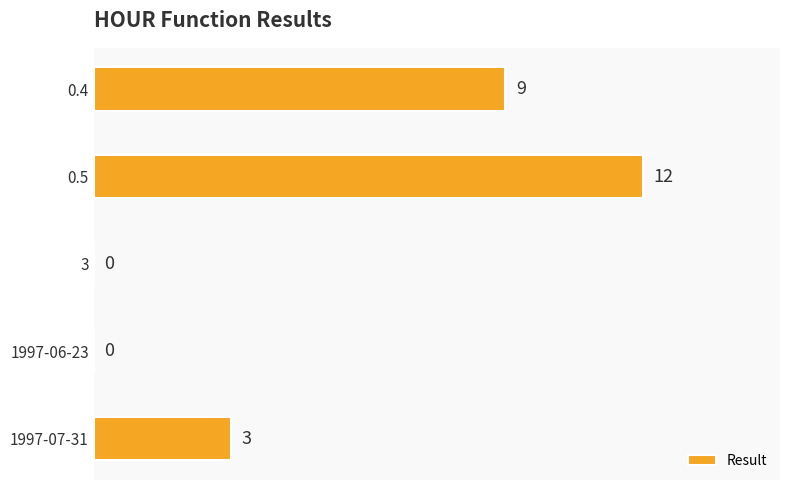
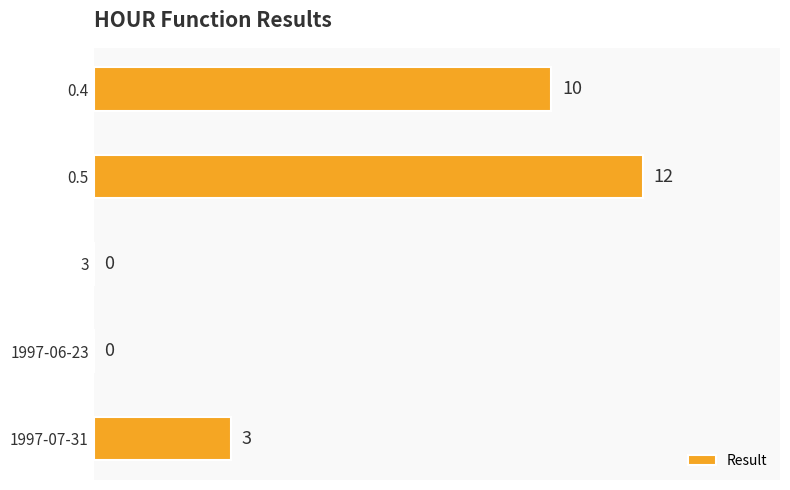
  {
-   "0.4": 9,
+   "0.4": 10,
    "0.5": 12,
    "3": 0,
    "1997-06-23": 0,
    "1997-07-31": 3
  }
